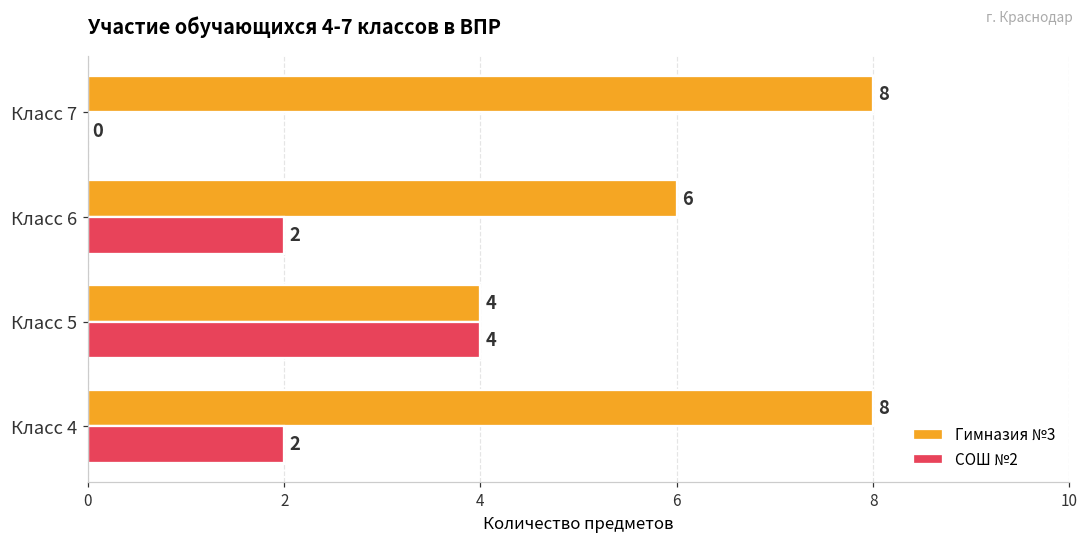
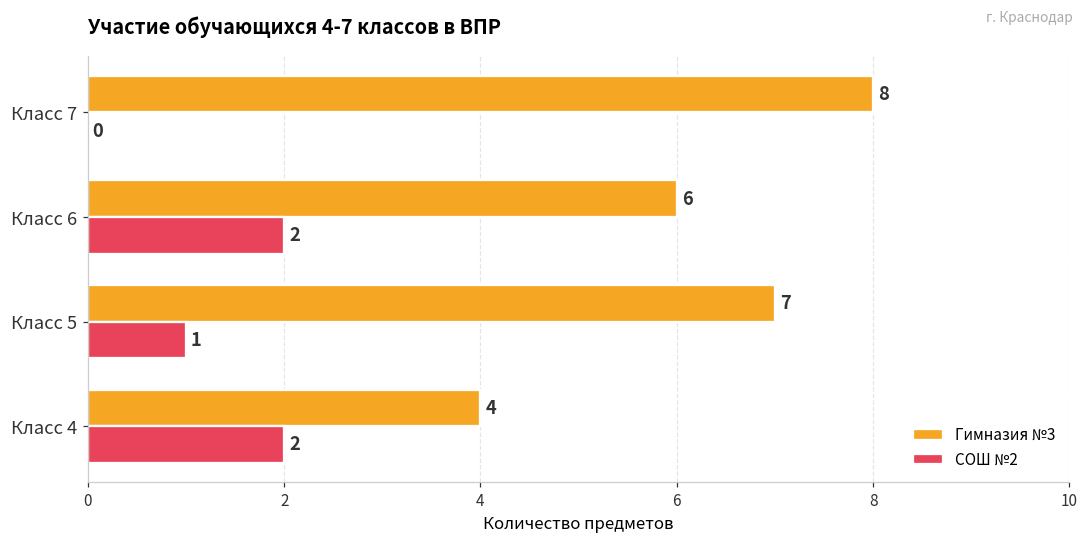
  {
    "Гимназия №3": {
      "Класс 7": 8,
      "Класс 6": 6,
-     "Класс 5": 4,
-     "Класс 4": 8
+     "Класс 5": 7,
+     "Класс 4": 4
    },
    "СОШ №2": {
      "Класс 7": 0,
      "Класс 6": 2,
-     "Класс 5": 4,
+     "Класс 5": 1,
      "Класс 4": 2
    }
  }
